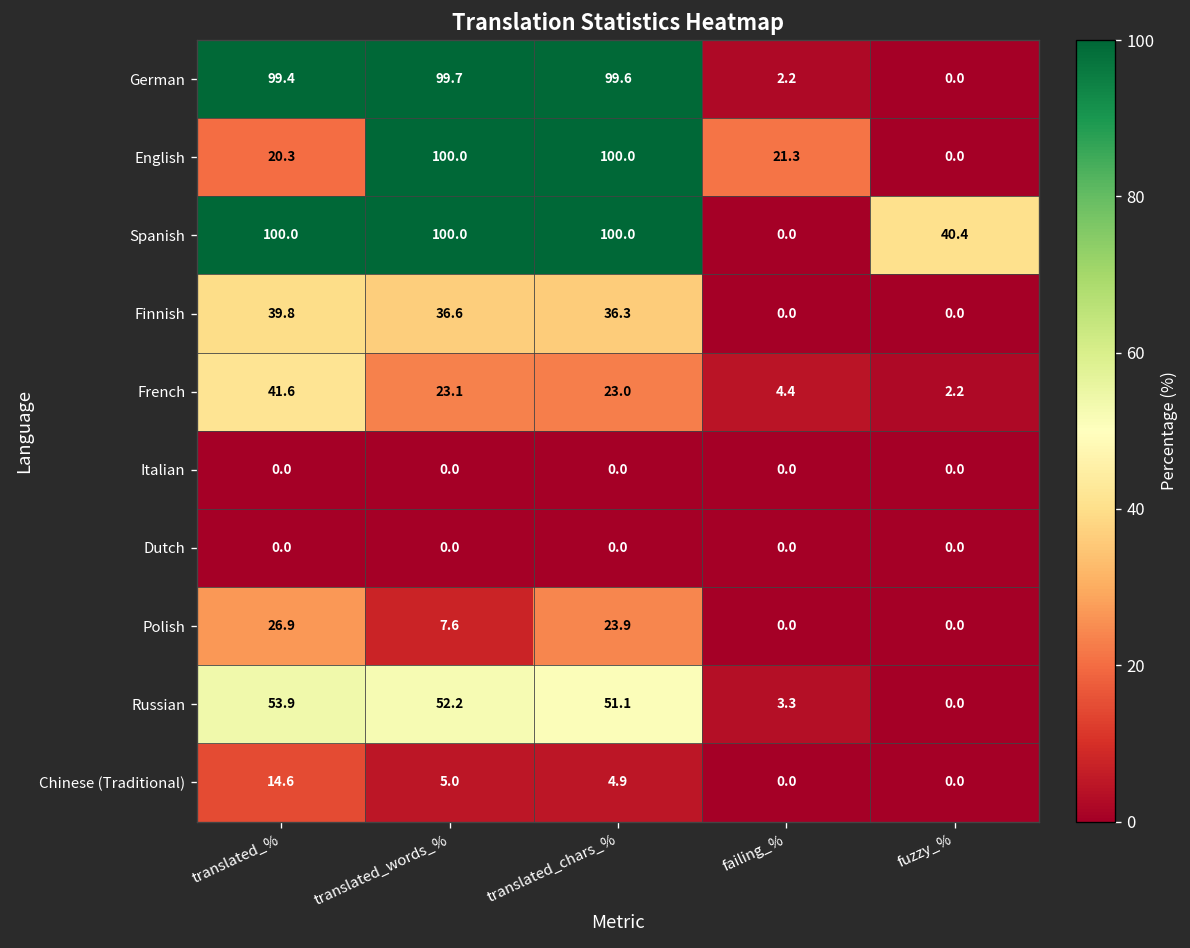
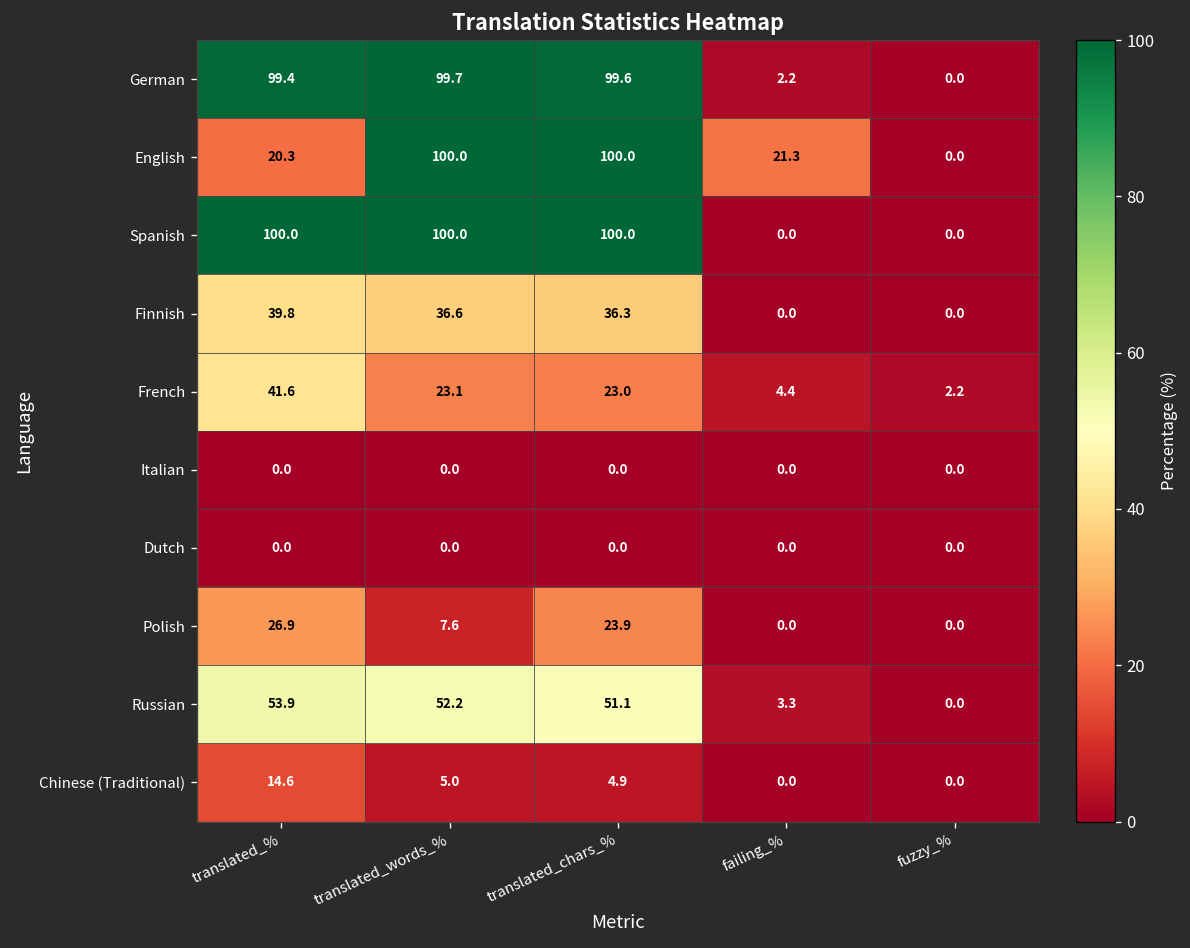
  {
    "German": {
      "translated_%": 99.4,
      "translated_words_%": 99.7,
      "translated_chars_%": 99.6,
      "failing_%": 2.2,
      "fuzzy_%": 0.0
    },
    "English": {
      "translated_%": 20.3,
      "translated_words_%": 100.0,
      "translated_chars_%": 100.0,
      "failing_%": 21.3,
      "fuzzy_%": 0.0
    },
    "Spanish": {
      "translated_%": 100.0,
      "translated_words_%": 100.0,
      "translated_chars_%": 100.0,
      "failing_%": 0.0,
-     "fuzzy_%": 40.4
+     "fuzzy_%": 0.0
    },
    "Finnish": {
      "translated_%": 39.8,
      "translated_words_%": 36.6,
      "translated_chars_%": 36.3,
      "failing_%": 0.0,
      "fuzzy_%": 0.0
    },
    "French": {
      "translated_%": 41.6,
      "translated_words_%": 23.1,
      "translated_chars_%": 23.0,
      "failing_%": 4.4,
      "fuzzy_%": 2.2
    },
    "Italian": {
      "translated_%": 0.0,
      "translated_words_%": 0.0,
      "translated_chars_%": 0.0,
      "failing_%": 0.0,
      "fuzzy_%": 0.0
    },
    "Dutch": {
      "translated_%": 0.0,
      "translated_words_%": 0.0,
      "translated_chars_%": 0.0,
      "failing_%": 0.0,
      "fuzzy_%": 0.0
    },
    "Polish": {
      "translated_%": 26.9,
      "translated_words_%": 7.6,
      "translated_chars_%": 23.9,
      "failing_%": 0.0,
      "fuzzy_%": 0.0
    },
    "Russian": {
      "translated_%": 53.9,
      "translated_words_%": 52.2,
      "translated_chars_%": 51.1,
      "failing_%": 3.3,
      "fuzzy_%": 0.0
    },
    "Chinese (Traditional)": {
      "translated_%": 14.6,
      "translated_words_%": 5.0,
      "translated_chars_%": 4.9,
      "failing_%": 0.0,
      "fuzzy_%": 0.0
    }
  }
